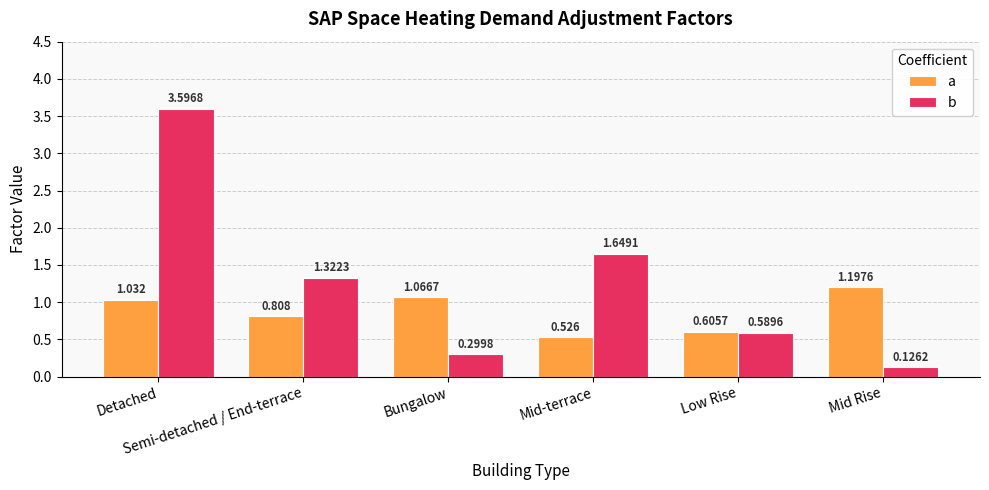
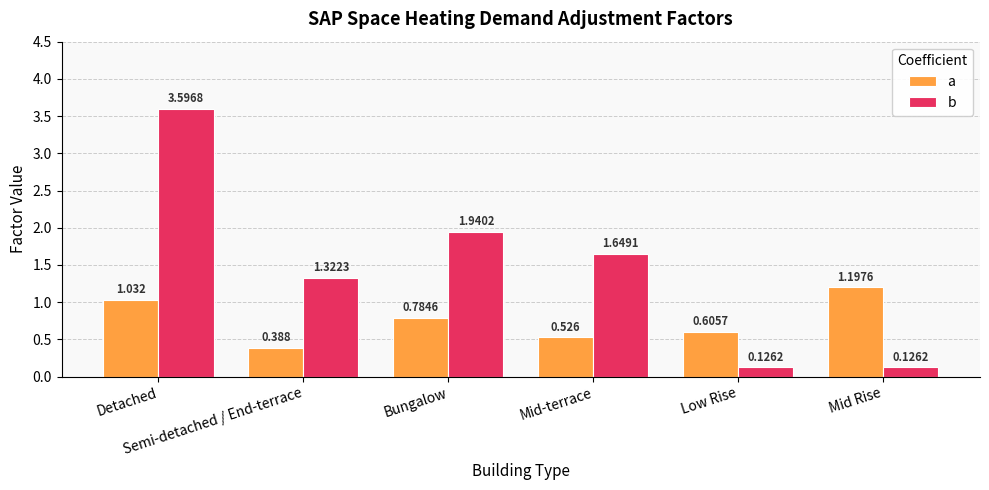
  {
    "a": {
      "Detached": 1.032,
-     "Semi-detached / End-terrace": 0.808,
-     "Bungalow": 1.0667,
+     "Semi-detached / End-terrace": 0.388,
+     "Bungalow": 0.7846,
      "Mid-terrace": 0.526,
      "Low Rise": 0.6057,
      "Mid Rise": 1.1976
    },
    "b": {
      "Detached": 3.5968,
      "Semi-detached / End-terrace": 1.3223,
-     "Bungalow": 0.2998,
+     "Bungalow": 1.9402,
      "Mid-terrace": 1.6491,
-     "Low Rise": 0.5896,
+     "Low Rise": 0.1262,
      "Mid Rise": 0.1262
    }
  }
